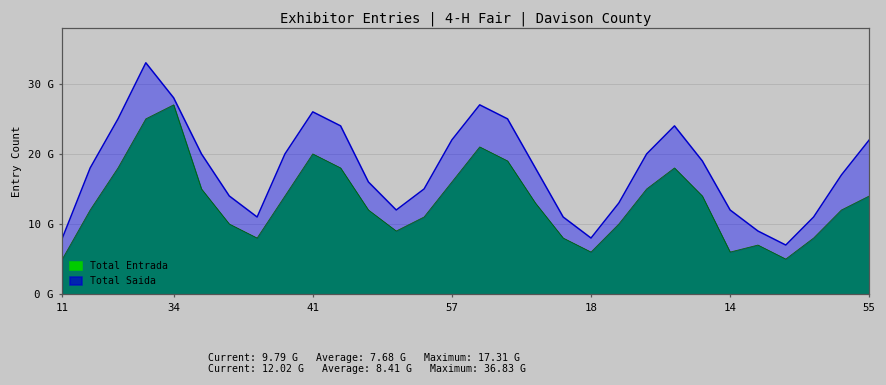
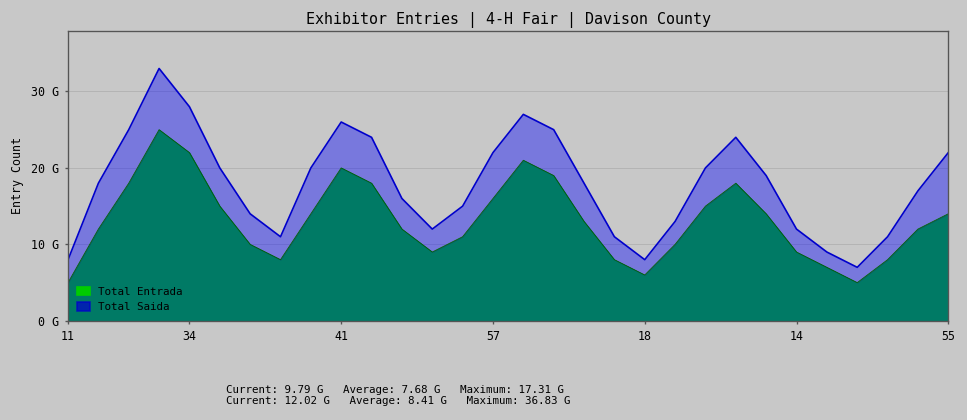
  {
    "Total Entrada": {
-     "34": 27000000000,
+     "34": 22000000000,
      "41": 20000000000,
      "57": 16000000000,
-     "14": 6000000000,
+     "14": 9000000000,
      "55": 14000000000
    }
  }
